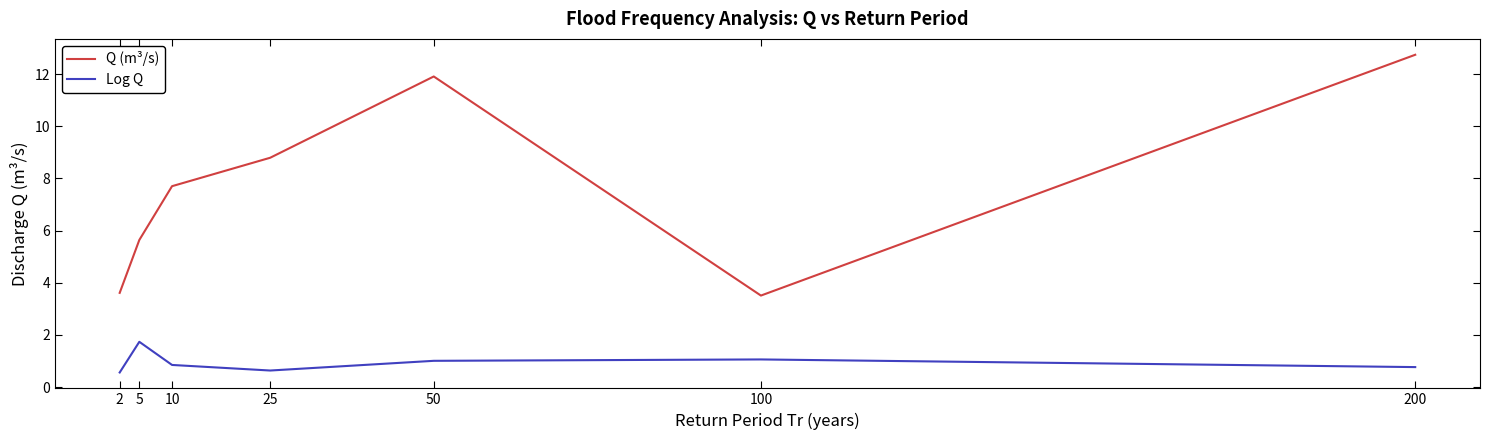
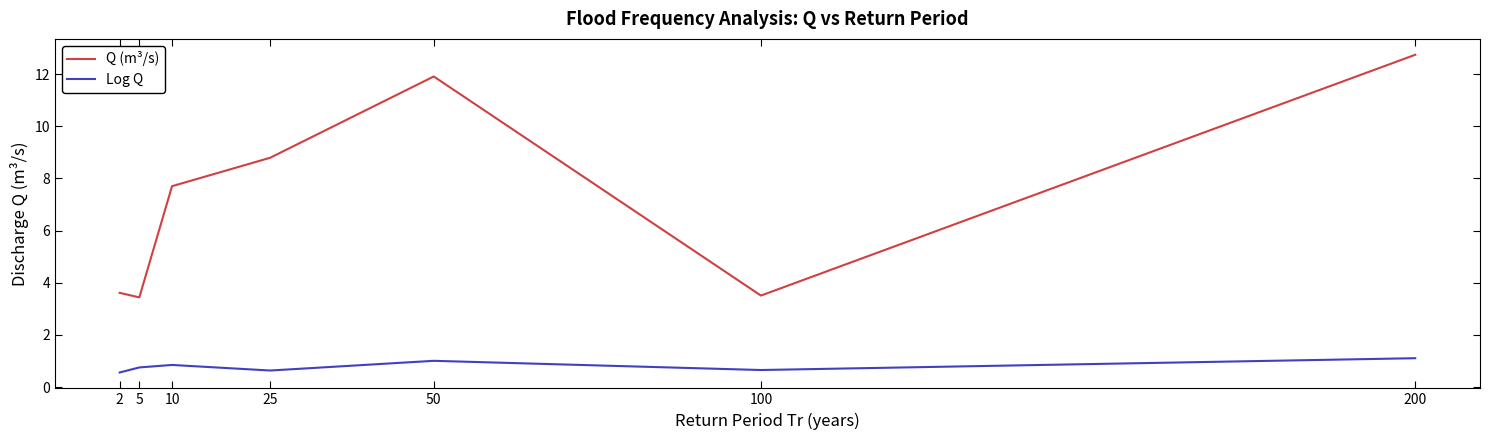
  {
    "Q (m³/s)": {
      "2": 3.6,
-     "5": 5.6,
+     "5": 3.4,
      "10": 7.7,
      "25": 8.8,
      "50": 11.9,
      "100": 3.5,
      "200": 12.7
    },
    "Log Q": {
      "2": 0.6,
-     "5": 1.7,
+     "5": 0.8,
      "10": 0.8,
      "25": 0.6,
      "50": 1.0,
-     "100": 1.1,
-     "200": 0.8
+     "100": 0.7,
+     "200": 1.1
    }
  }
